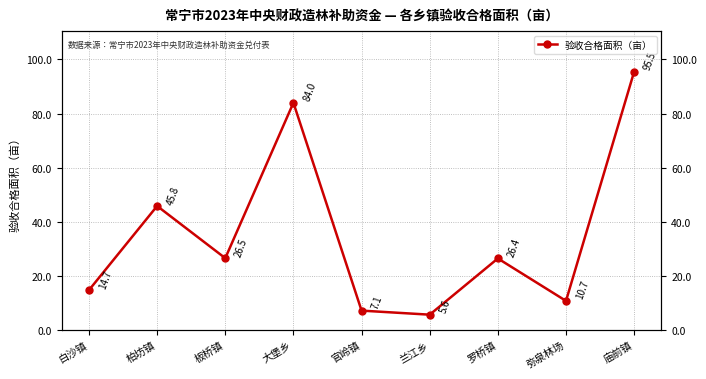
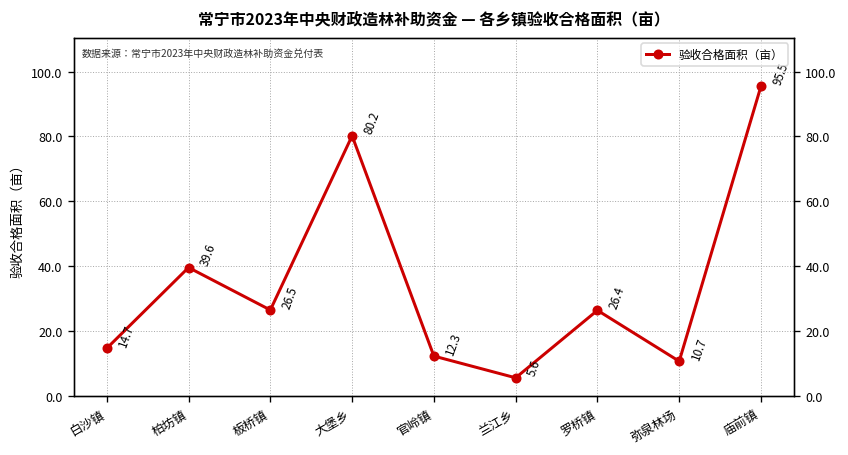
  {
    "白沙镇": 14.7,
-   "柏坊镇": 45.8,
+   "柏坊镇": 39.6,
    "板桥镇": 26.5,
-   "大堡乡": 84.0,
-   "官岭镇": 7.1,
+   "大堡乡": 80.2,
+   "官岭镇": 12.3,
    "兰江乡": 5.6,
    "罗桥镇": 26.4,
    "弥泉林场": 10.7
  }
